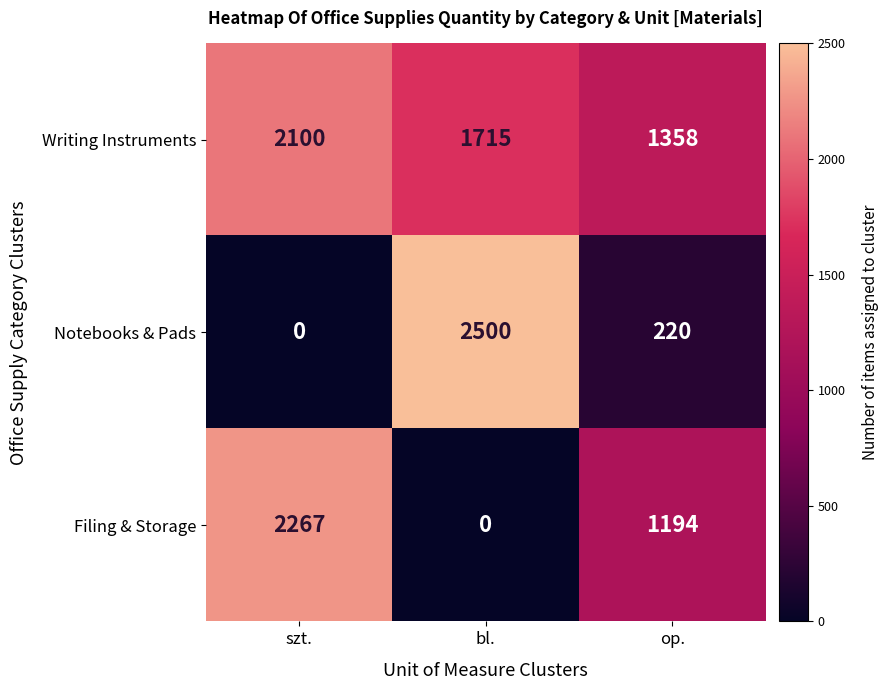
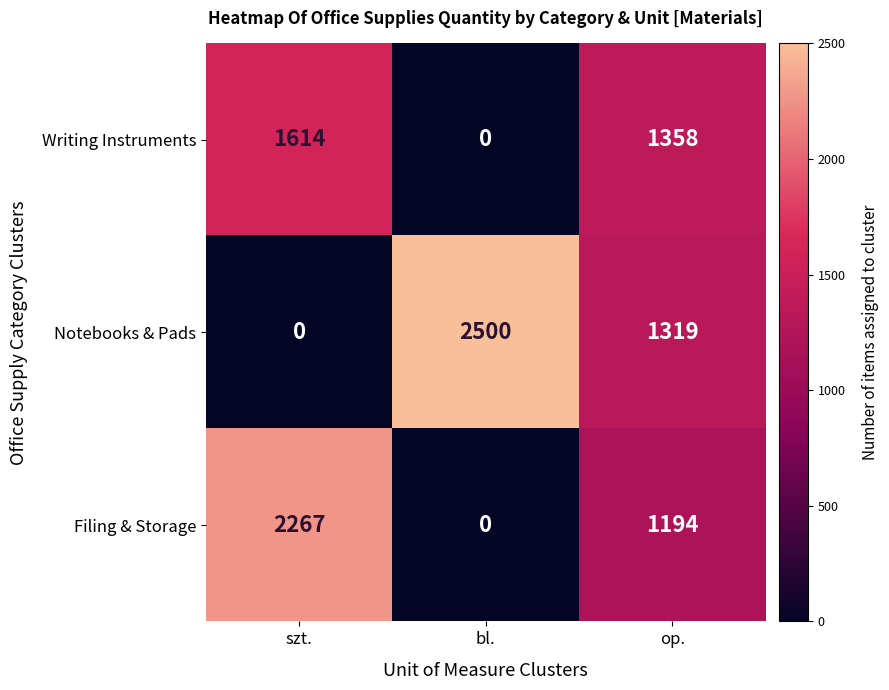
  {
    "Writing Instruments": {
-     "szt.": 2100,
-     "bl.": 1715,
+     "szt.": 1614,
+     "bl.": 0,
      "op.": 1358
    },
    "Notebooks & Pads": {
      "szt.": 0,
      "bl.": 2500,
-     "op.": 220
+     "op.": 1319
    },
    "Filing & Storage": {
      "szt.": 2267,
      "bl.": 0,
      "op.": 1194
    }
  }
